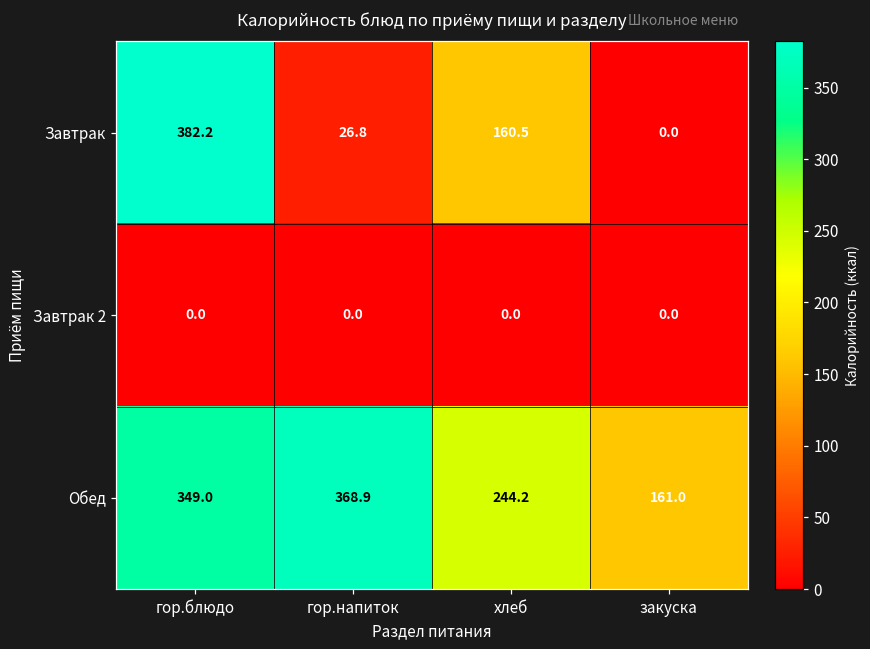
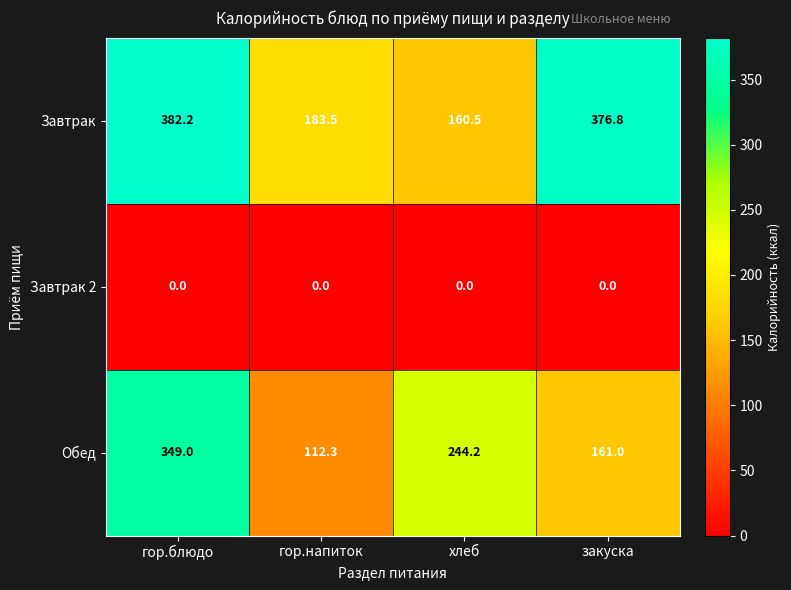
  {
    "Завтрак": {
      "гор.блюдо": 382.2,
-     "гор.напиток": 26.8,
+     "гор.напиток": 183.5,
      "хлеб": 160.5,
-     "закуска": 0.0
+     "закуска": 376.8
    },
    "Завтрак 2": {
      "гор.блюдо": 0.0,
      "гор.напиток": 0.0,
      "хлеб": 0.0,
      "закуска": 0.0
    },
    "Обед": {
      "гор.блюдо": 349.0,
-     "гор.напиток": 368.9,
+     "гор.напиток": 112.3,
      "хлеб": 244.2,
      "закуска": 161.0
    }
  }
